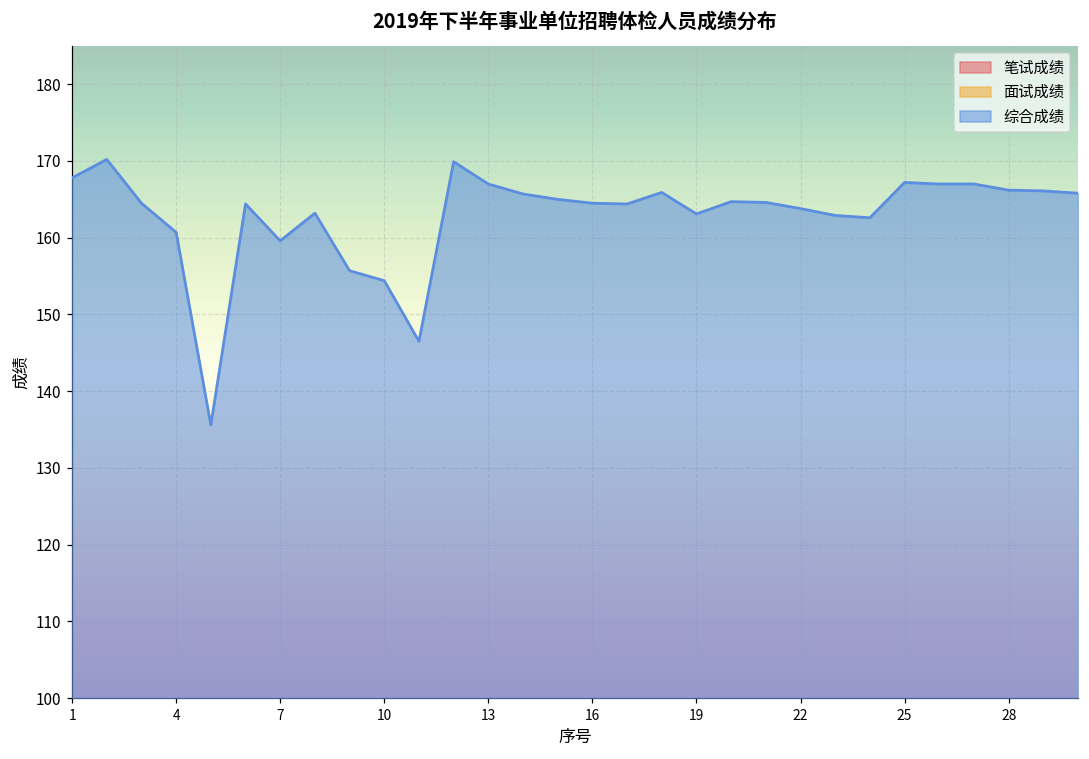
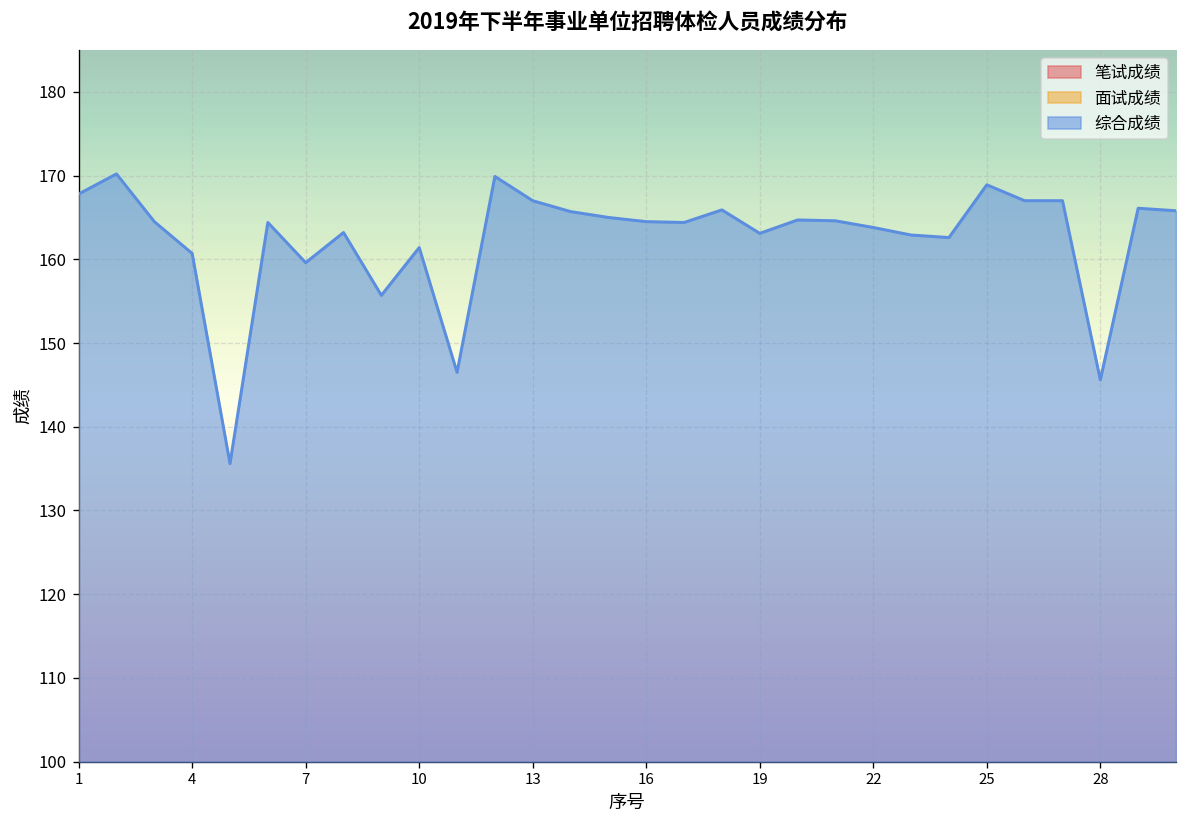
  {
    "综合成绩": {
      "1": 168,
      "4": 161,
      "7": 160,
-     "10": 154,
+     "10": 161,
      "13": 167,
      "16": 165,
      "19": 163,
      "22": 164,
-     "25": 167,
-     "28": 166
+     "25": 169,
+     "28": 146
    }
  }
